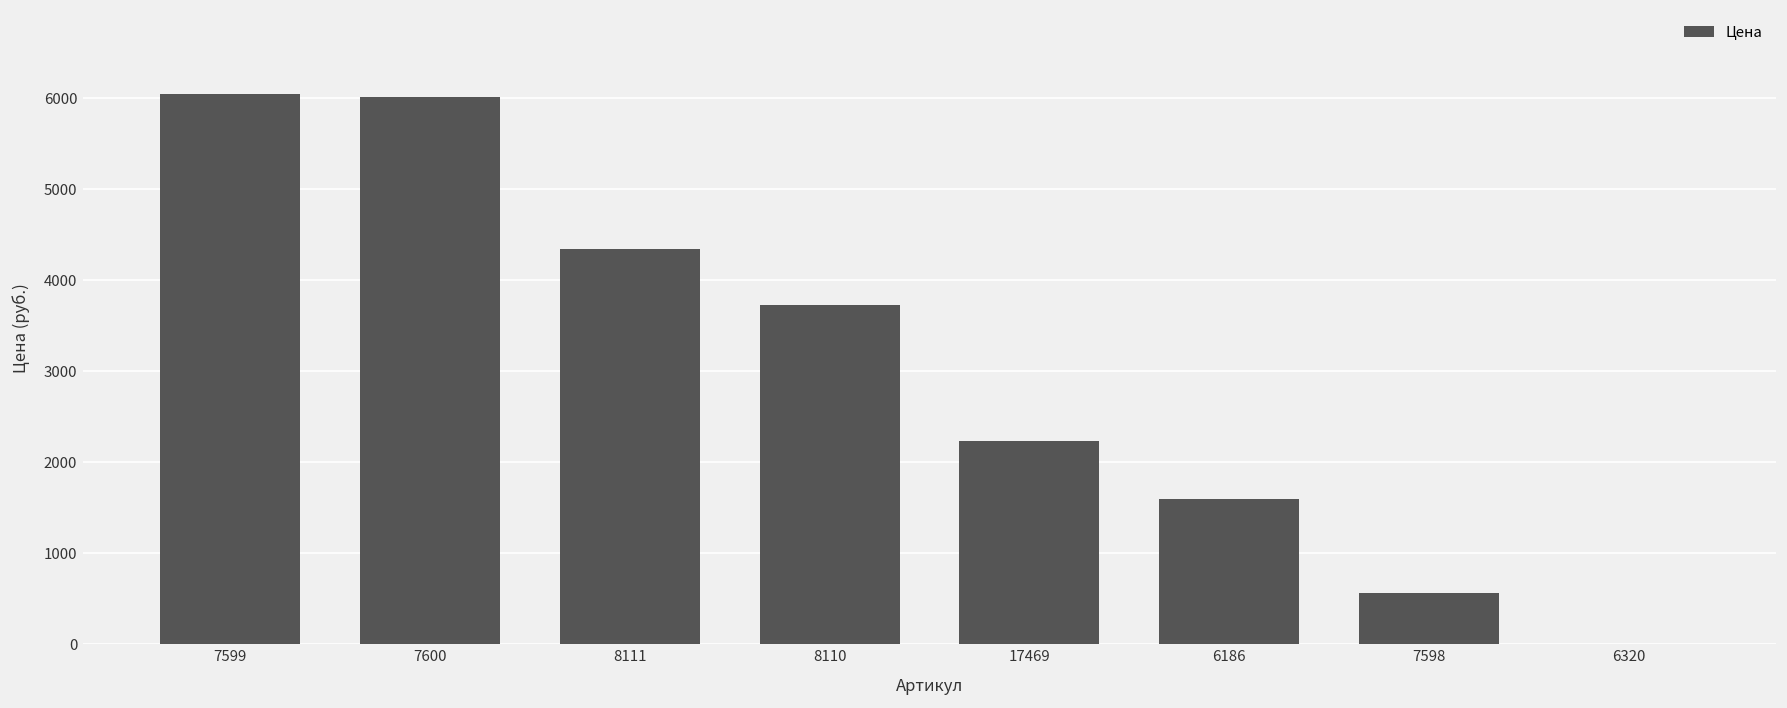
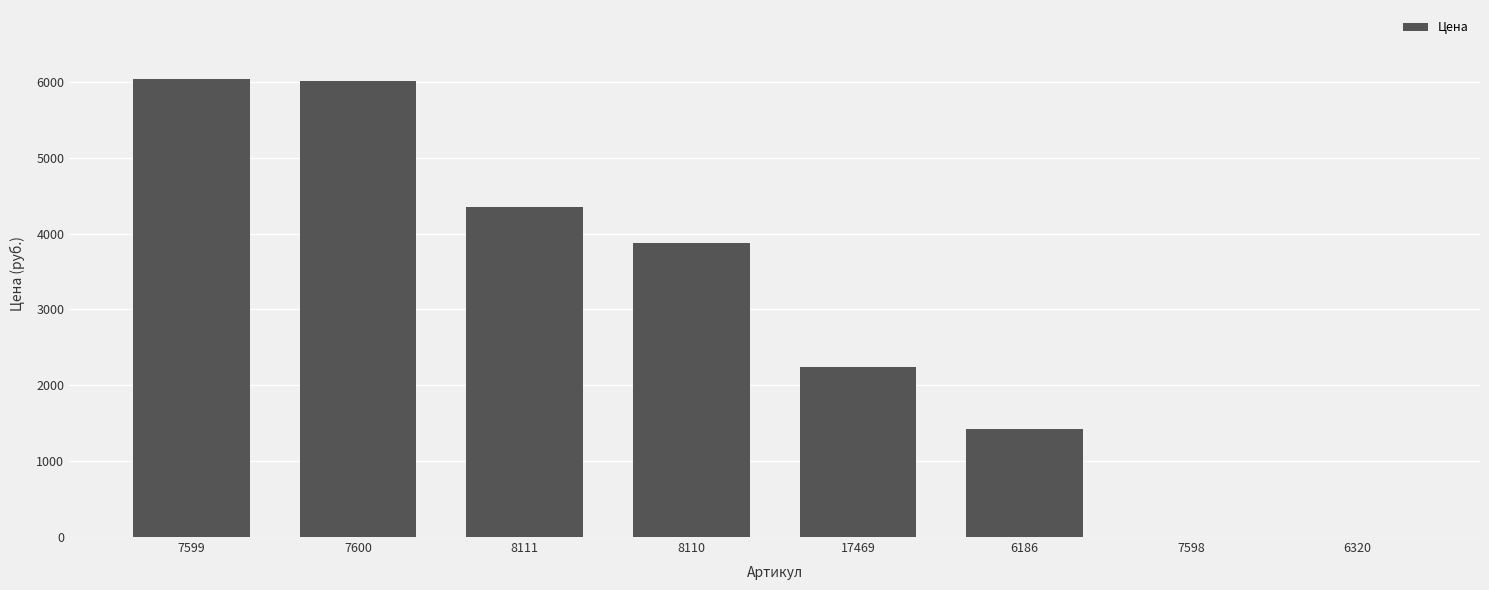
  {
    "7599": 6000,
    "7600": 6000,
    "8111": 4300,
-   "8110": 3700,
+   "8110": 3900,
    "17469": 2200,
-   "6186": 1600,
-   "7598": 600,
+   "6186": 1400,
+   "7598": 0,
    "6320": 0
  }
